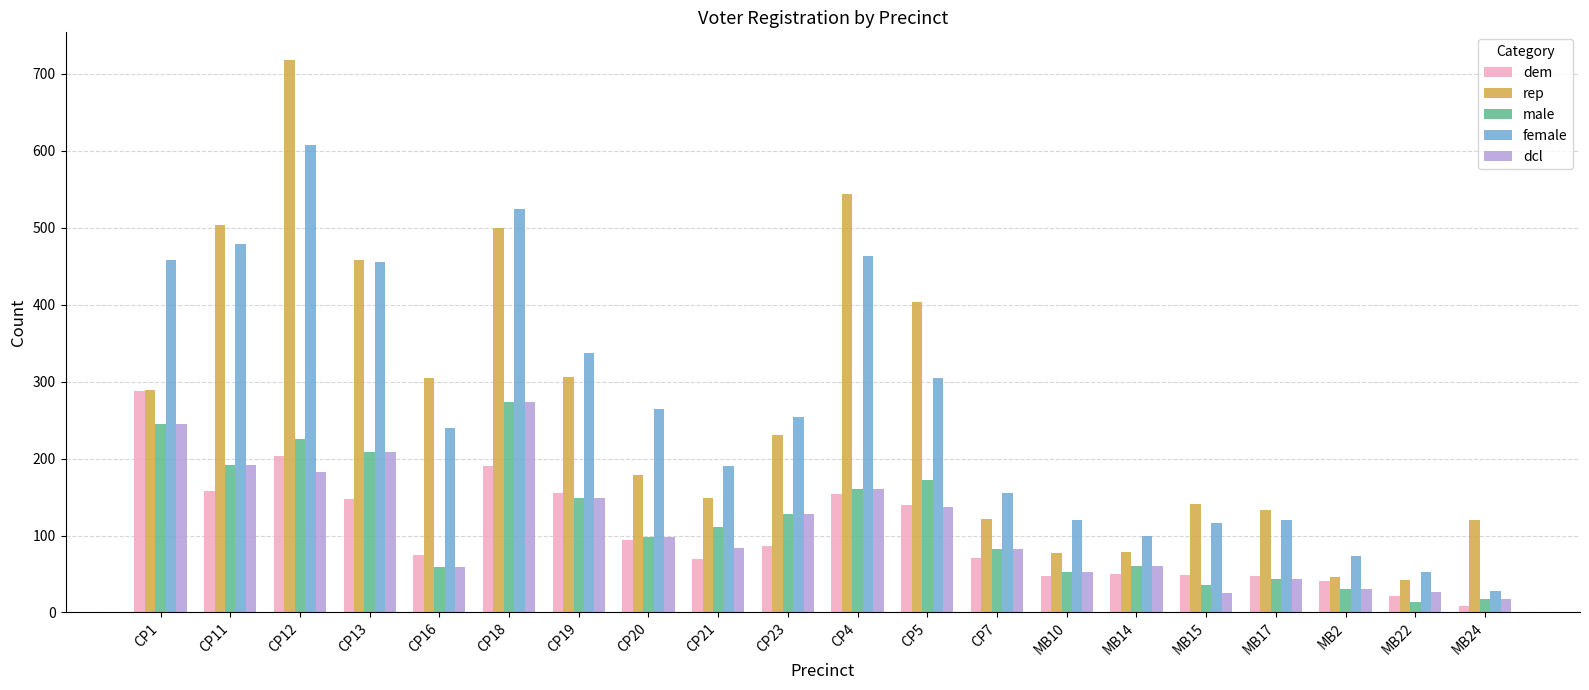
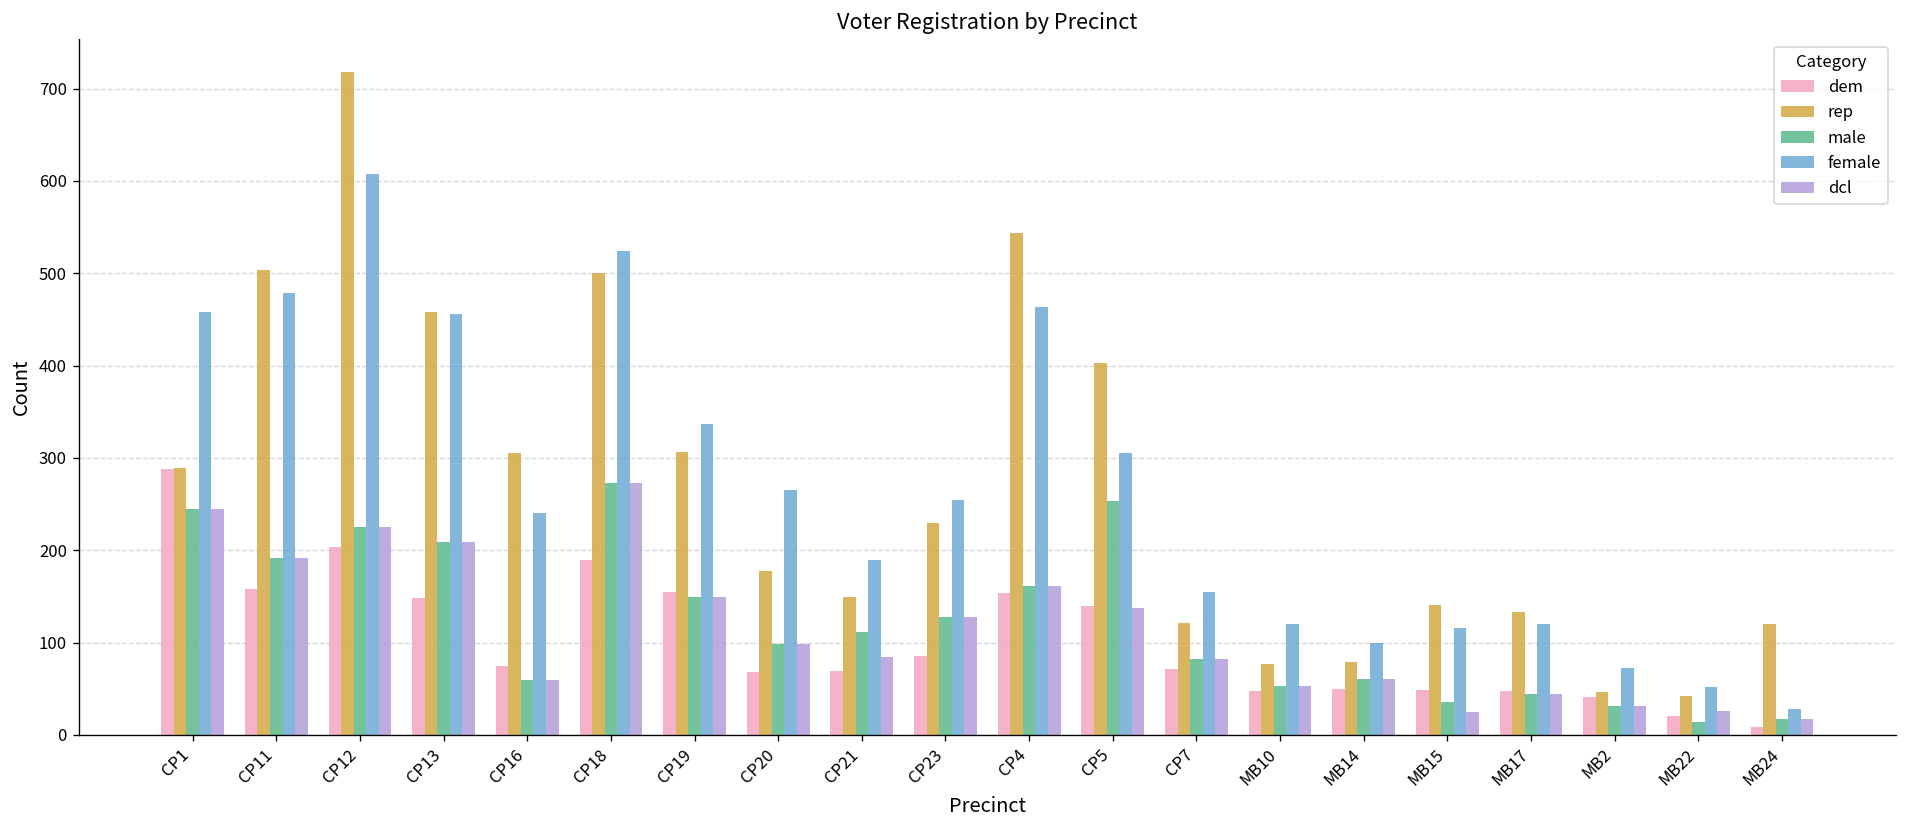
  {
    "dem": {
      "CP1": 290,
      "CP11": 160,
      "CP12": 200,
      "CP13": 150,
      "CP16": 80,
      "CP18": 190,
      "CP19": 160,
-     "CP20": 90,
+     "CP20": 70,
      "CP21": 70,
      "CP23": 90,
      "CP4": 150,
      "CP5": 140,
      "CP7": 70,
      "MB10": 50,
      "MB14": 50,
      "MB15": 50,
      "MB17": 50,
      "MB2": 40,
      "MB22": 20,
      "MB24": 10
    },
    "rep": {
      "CP1": 290,
      "CP11": 500,
      "CP12": 720,
      "CP13": 460,
      "CP16": 310,
      "CP18": 500,
      "CP19": 310,
      "CP20": 180,
      "CP21": 150,
      "CP23": 230,
      "CP4": 540,
      "CP5": 400,
      "CP7": 120,
      "MB10": 80,
      "MB14": 80,
      "MB15": 140,
      "MB17": 130,
      "MB2": 50,
      "MB22": 40,
      "MB24": 120
    },
    "male": {
      "CP1": 250,
      "CP11": 190,
      "CP12": 230,
      "CP13": 210,
      "CP16": 60,
      "CP18": 270,
      "CP19": 150,
      "CP20": 100,
      "CP21": 110,
      "CP23": 130,
      "CP4": 160,
-     "CP5": 170,
+     "CP5": 250,
      "CP7": 80,
      "MB10": 50,
      "MB14": 60,
      "MB15": 40,
      "MB17": 40,
      "MB2": 30,
      "MB22": 10,
      "MB24": 20
    },
    "female": {
      "CP1": 460,
      "CP11": 480,
      "CP12": 610,
      "CP13": 460,
      "CP16": 240,
      "CP18": 520,
      "CP19": 340,
      "CP20": 270,
      "CP21": 190,
      "CP23": 250,
      "CP4": 460,
      "CP5": 310,
      "CP7": 160,
      "MB10": 120,
      "MB14": 100,
      "MB15": 120,
      "MB17": 120,
      "MB2": 70,
      "MB22": 50,
      "MB24": 30
    },
    "dcl": {
      "CP1": 250,
      "CP11": 190,
-     "CP12": 180,
+     "CP12": 230,
      "CP13": 210,
      "CP16": 60,
      "CP18": 270,
      "CP19": 150,
      "CP20": 100,
      "CP21": 80,
      "CP23": 130,
      "CP4": 160,
      "CP5": 140,
      "CP7": 80,
      "MB10": 50,
      "MB14": 60,
      "MB15": 30,
      "MB17": 40,
      "MB2": 30,
      "MB22": 30,
      "MB24": 20
    }
  }
